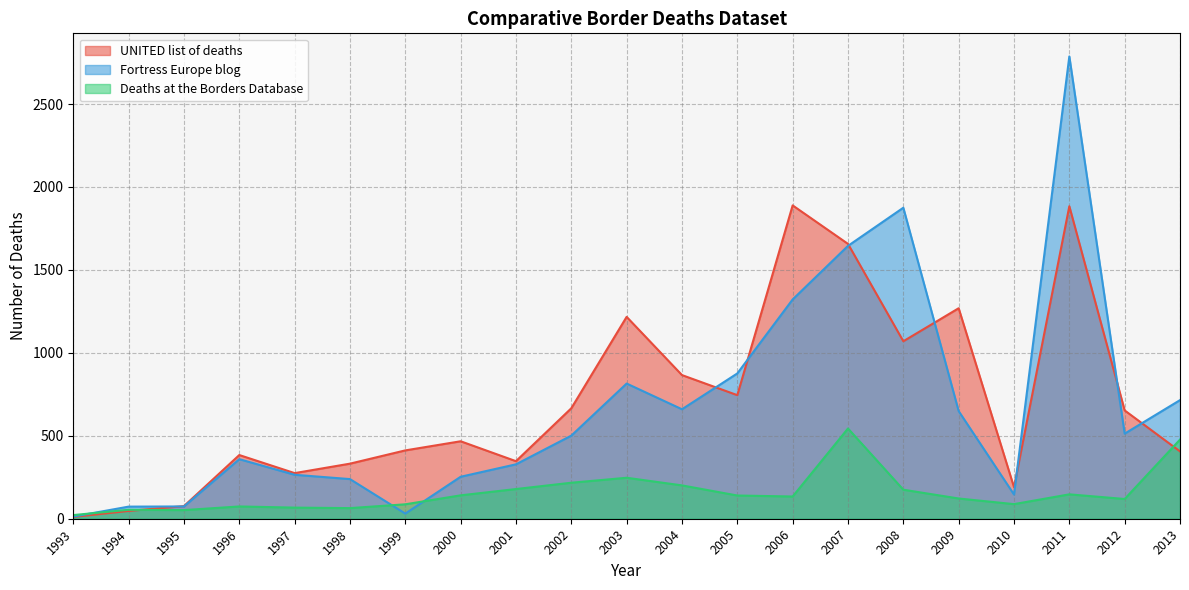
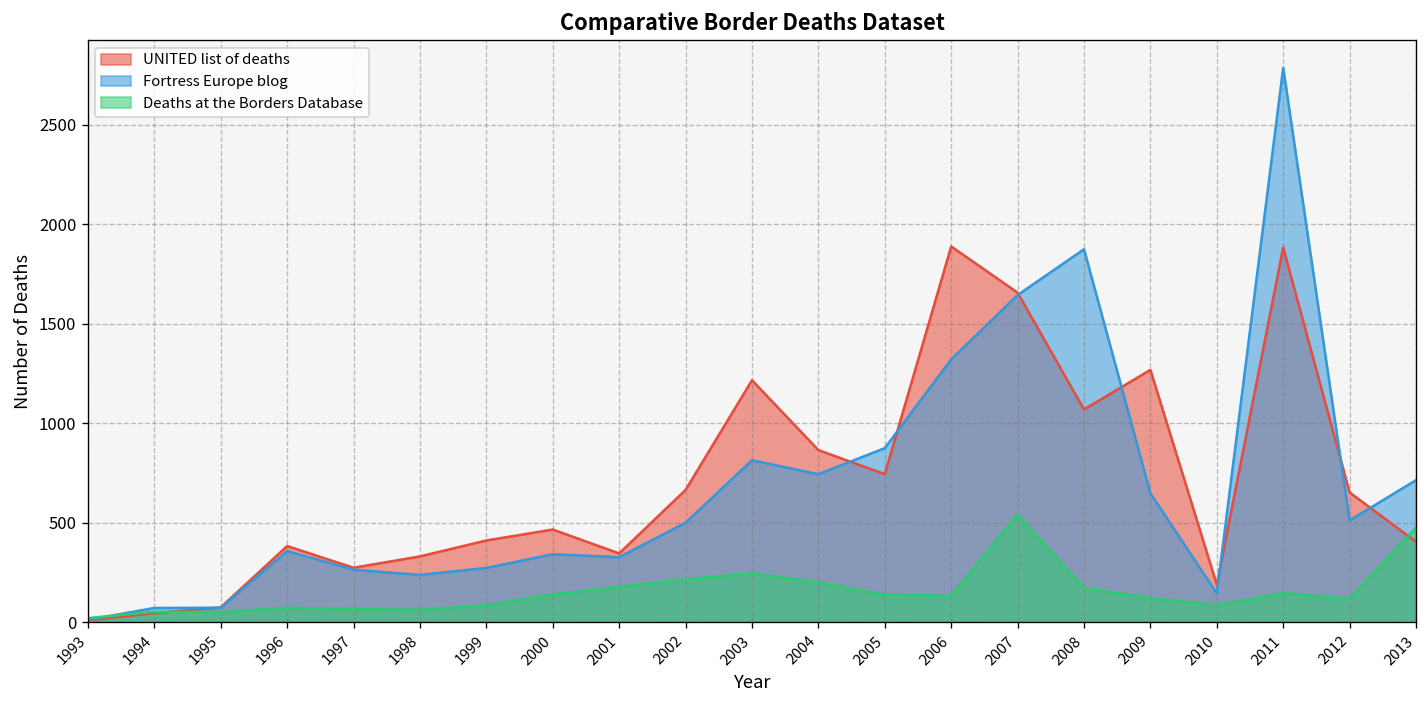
  {
    "UNITED list of deaths": {
      "1996": 380,
      "1998": 330,
      "1999": 410,
      "2000": 470,
      "2001": 350,
      "2002": 670,
      "2003": 1220,
      "2004": 870,
      "2005": 750,
      "2006": 1890,
      "2008": 1070,
      "2009": 1270,
      "2010": 190,
      "2011": 1880,
      "2012": 650,
      "2013": 410
    },
    "Fortress Europe blog": {
      "1994": 70,
      "1996": 360,
      "1998": 240,
-     "1999": 30,
-     "2000": 250,
+     "1999": 270,
+     "2000": 340,
      "2001": 330,
      "2002": 500,
      "2003": 820,
-     "2004": 660,
+     "2004": 750,
      "2005": 880,
      "2006": 1320,
      "2008": 1880,
      "2009": 650,
      "2010": 150,
      "2011": 2790,
      "2012": 510,
      "2013": 720
    },
    "Deaths at the Borders Database": {
      "1995": 50,
      "1996": 70,
      "1997": 70,
      "1998": 60,
      "1999": 90,
      "2000": 140,
      "2001": 180,
      "2002": 220,
      "2003": 250,
      "2004": 200,
      "2005": 140,
      "2006": 130,
      "2007": 540,
      "2008": 180,
      "2009": 120,
      "2010": 90,
      "2011": 150,
      "2012": 120,
      "2013": 480
    }
  }
